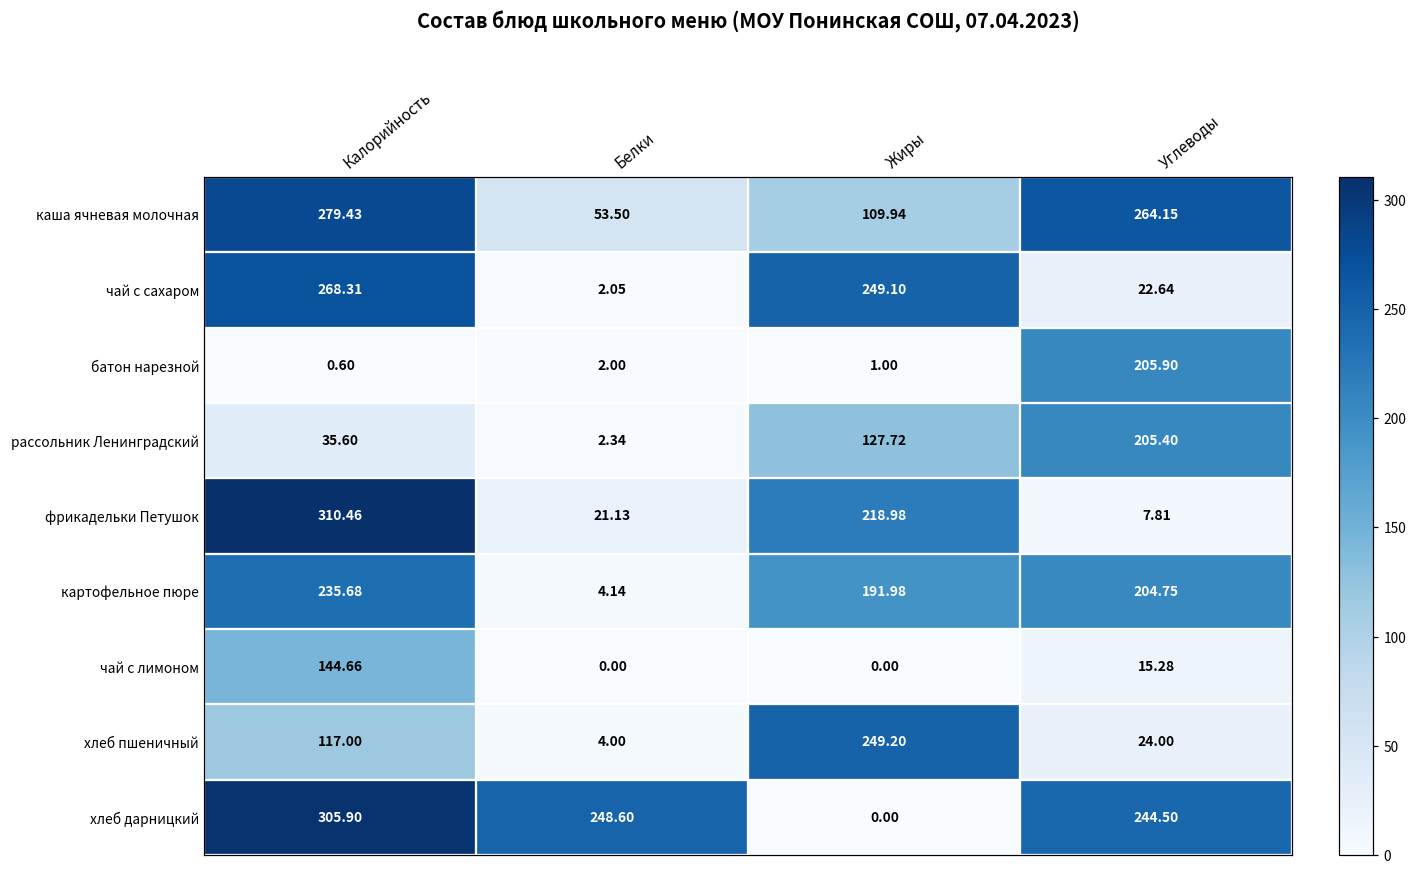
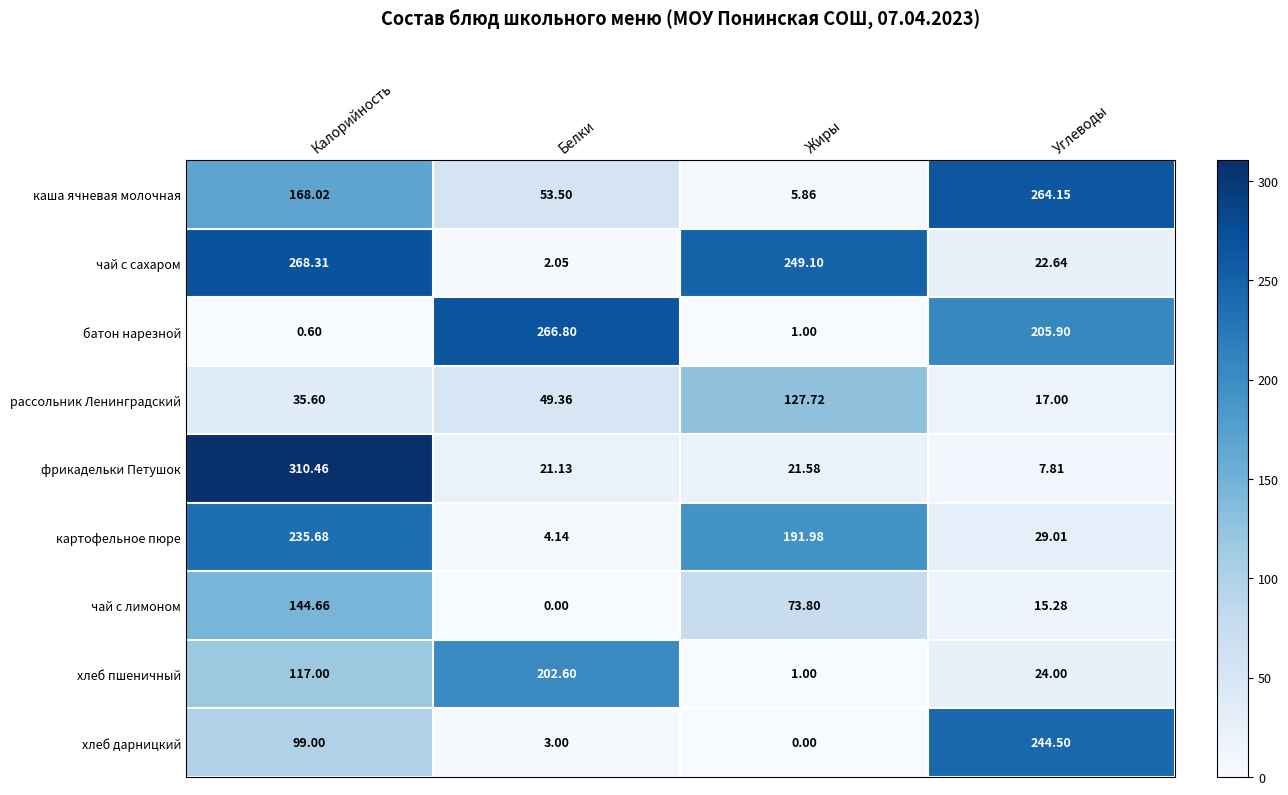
  {
    "каша ячневая молочная": {
-     "Калорийность": 279.43,
+     "Калорийность": 168.02,
      "Белки": 53.50,
-     "Жиры": 109.94,
+     "Жиры": 5.86,
      "Углеводы": 264.15
    },
    "чай с сахаром": {
      "Калорийность": 268.31,
      "Белки": 2.05,
      "Жиры": 249.10,
      "Углеводы": 22.64
    },
    "батон нарезной": {
      "Калорийность": 0.60,
-     "Белки": 2.00,
+     "Белки": 266.80,
      "Жиры": 1.00,
      "Углеводы": 205.90
    },
    "рассольник Ленинградский": {
      "Калорийность": 35.60,
-     "Белки": 2.34,
+     "Белки": 49.36,
      "Жиры": 127.72,
-     "Углеводы": 205.40
+     "Углеводы": 17.00
    },
    "фрикадельки Петушок": {
      "Калорийность": 310.46,
      "Белки": 21.13,
-     "Жиры": 218.98,
+     "Жиры": 21.58,
      "Углеводы": 7.81
    },
    "картофельное пюре": {
      "Калорийность": 235.68,
      "Белки": 4.14,
      "Жиры": 191.98,
-     "Углеводы": 204.75
+     "Углеводы": 29.01
    },
    "чай с лимоном": {
      "Калорийность": 144.66,
      "Белки": 0.00,
-     "Жиры": 0.00,
+     "Жиры": 73.80,
      "Углеводы": 15.28
    },
    "хлеб пшеничный": {
      "Калорийность": 117.00,
-     "Белки": 4.00,
-     "Жиры": 249.20,
+     "Белки": 202.60,
+     "Жиры": 1.00,
      "Углеводы": 24.00
    },
    "хлеб дарницкий": {
-     "Калорийность": 305.90,
-     "Белки": 248.60,
+     "Калорийность": 99.00,
+     "Белки": 3.00,
      "Жиры": 0.00,
      "Углеводы": 244.50
    }
  }
